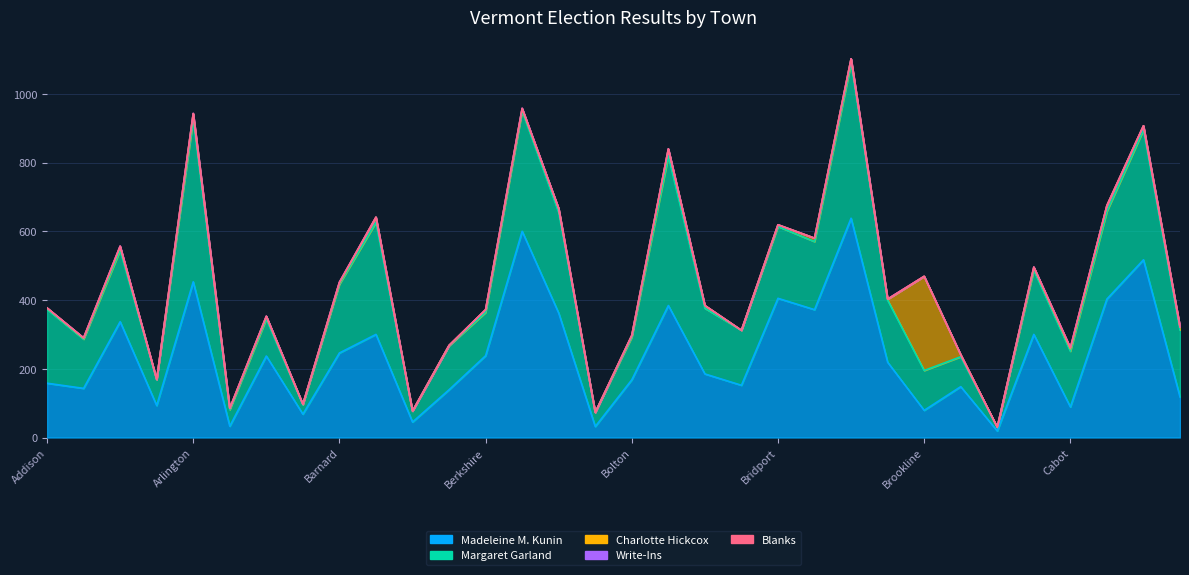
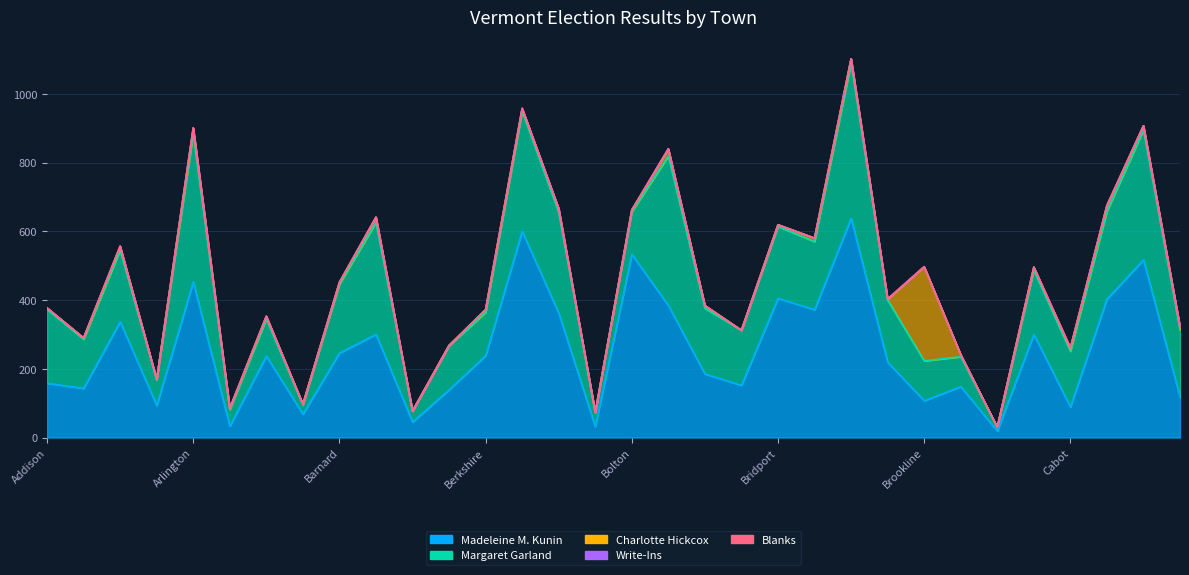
  {
    "Madeleine M. Kunin": {
      "Addison": 160,
      "Arlington": 450,
      "Barnard": 250,
      "Berkshire": 240,
-     "Bolton": 170,
+     "Bolton": 530,
      "Bridport": 410,
-     "Brookline": 80,
+     "Brookline": 110,
      "Cabot": 90
    },
    "Margaret Garland": {
-     "Arlington": 470,
+     "Arlington": 430,
      "Berkshire": 130,
      "Brookline": 120
    }
  }
